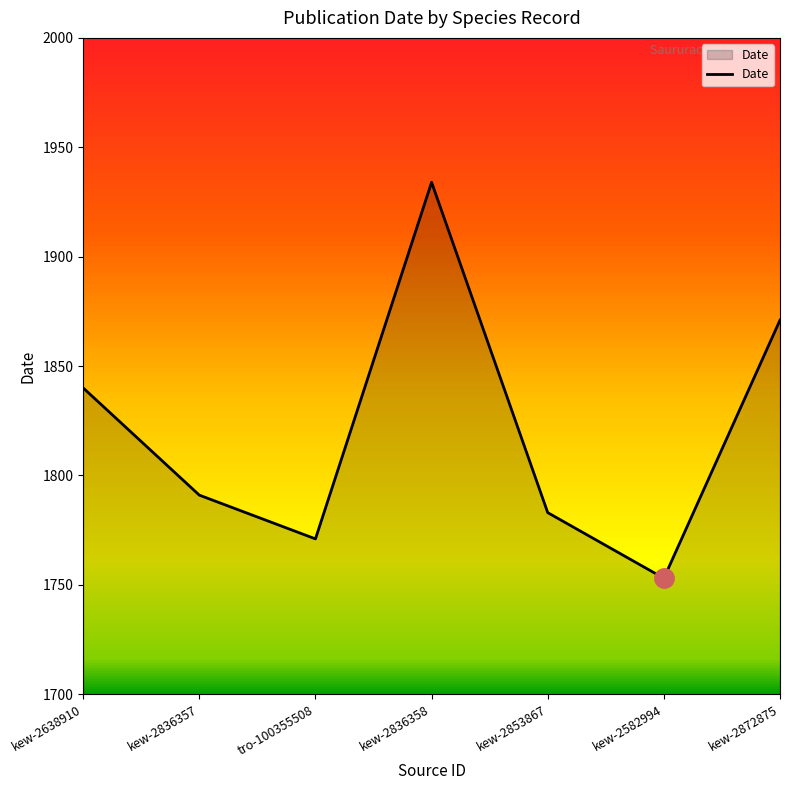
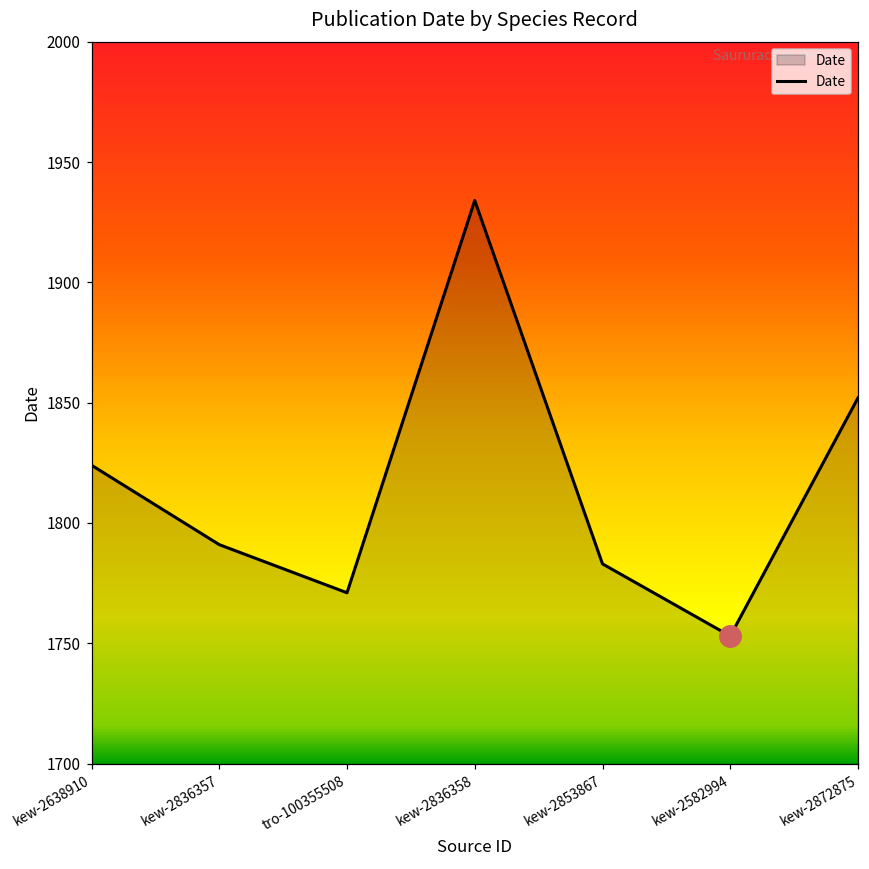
  {
    "Date": {
-     "kew-2638910": 1840,
+     "kew-2638910": 1824,
      "kew-2836357": 1791,
      "tro-100355508": 1771,
      "kew-2836358": 1934,
      "kew-2853867": 1783,
-     "kew-2872875": 1871
+     "kew-2872875": 1852
    }
  }
